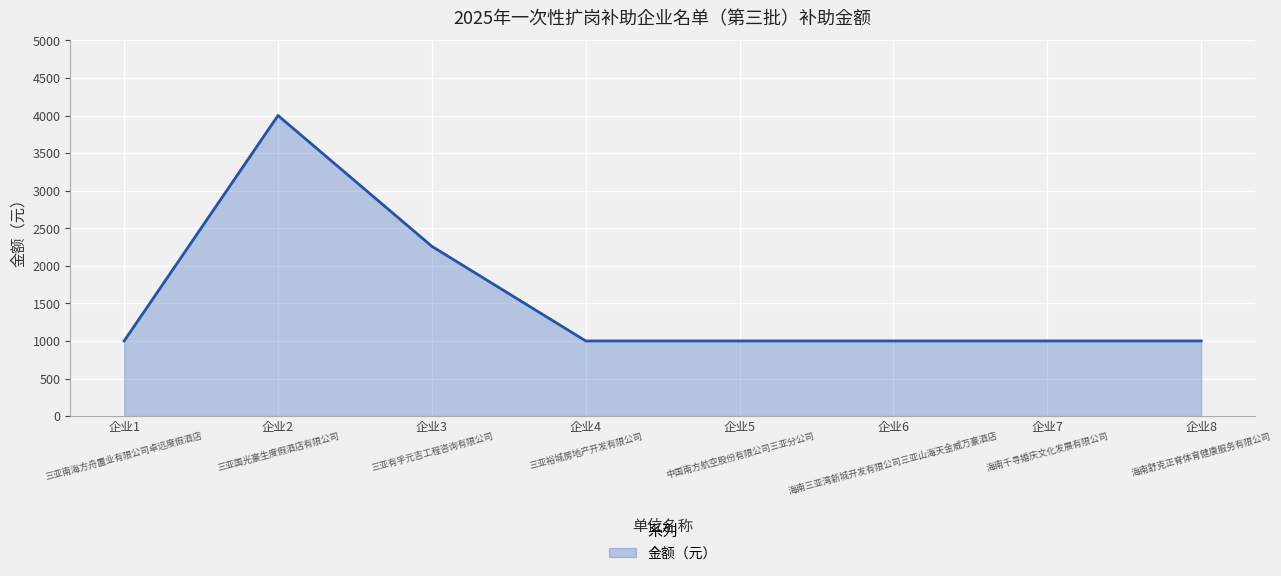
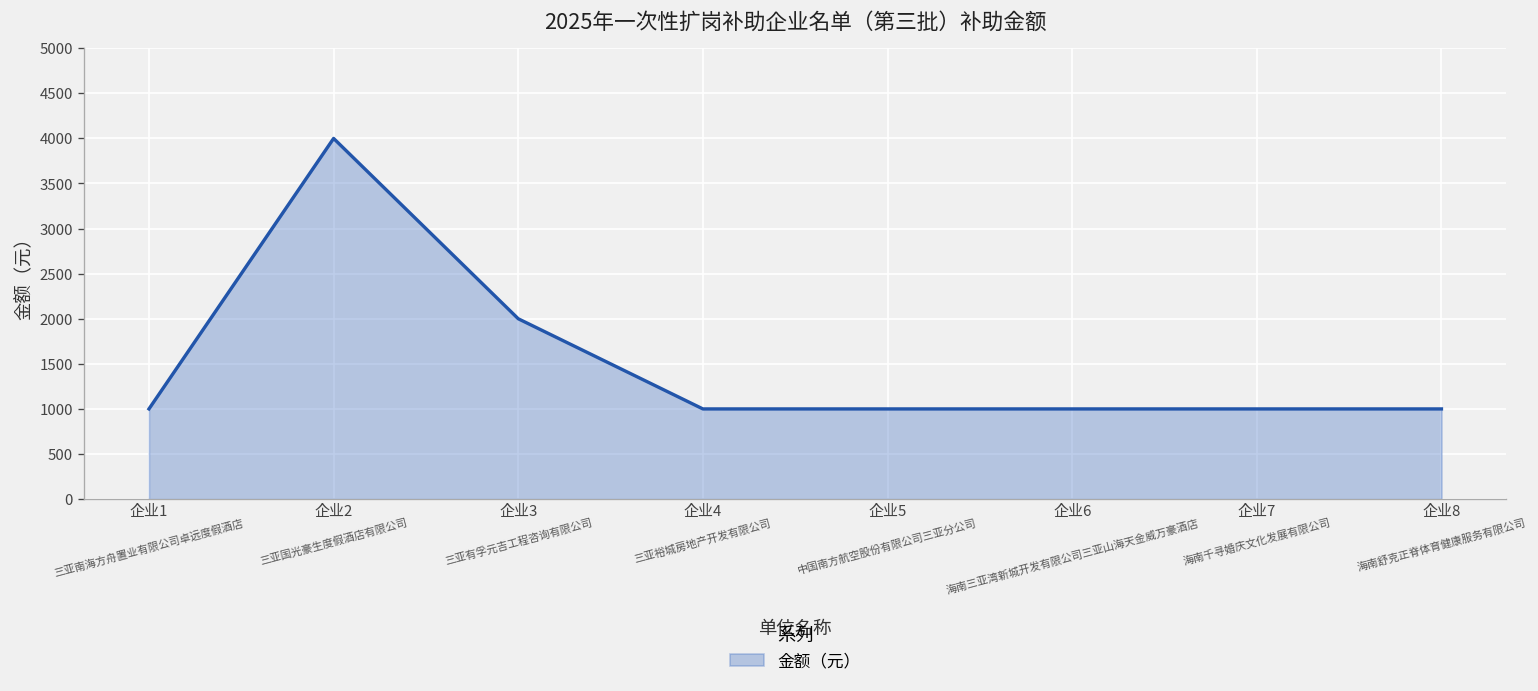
  {
    "企业1": 1000,
    "企业2": 4000,
-   "企业3": 2300,
+   "企业3": 2000,
    "企业4": 1000,
    "企业5": 1000,
    "企业6": 1000,
    "企业7": 1000,
    "企业8": 1000
  }
